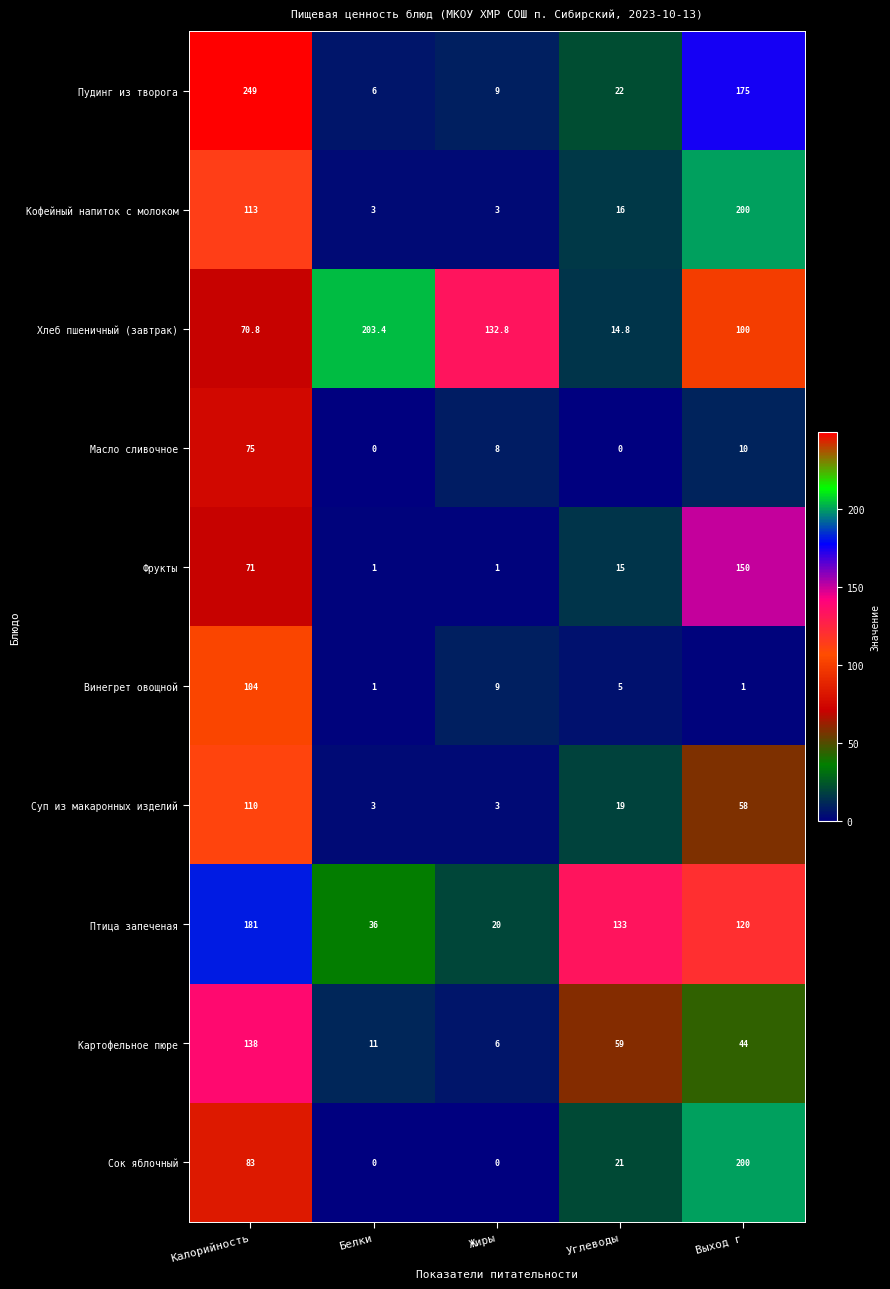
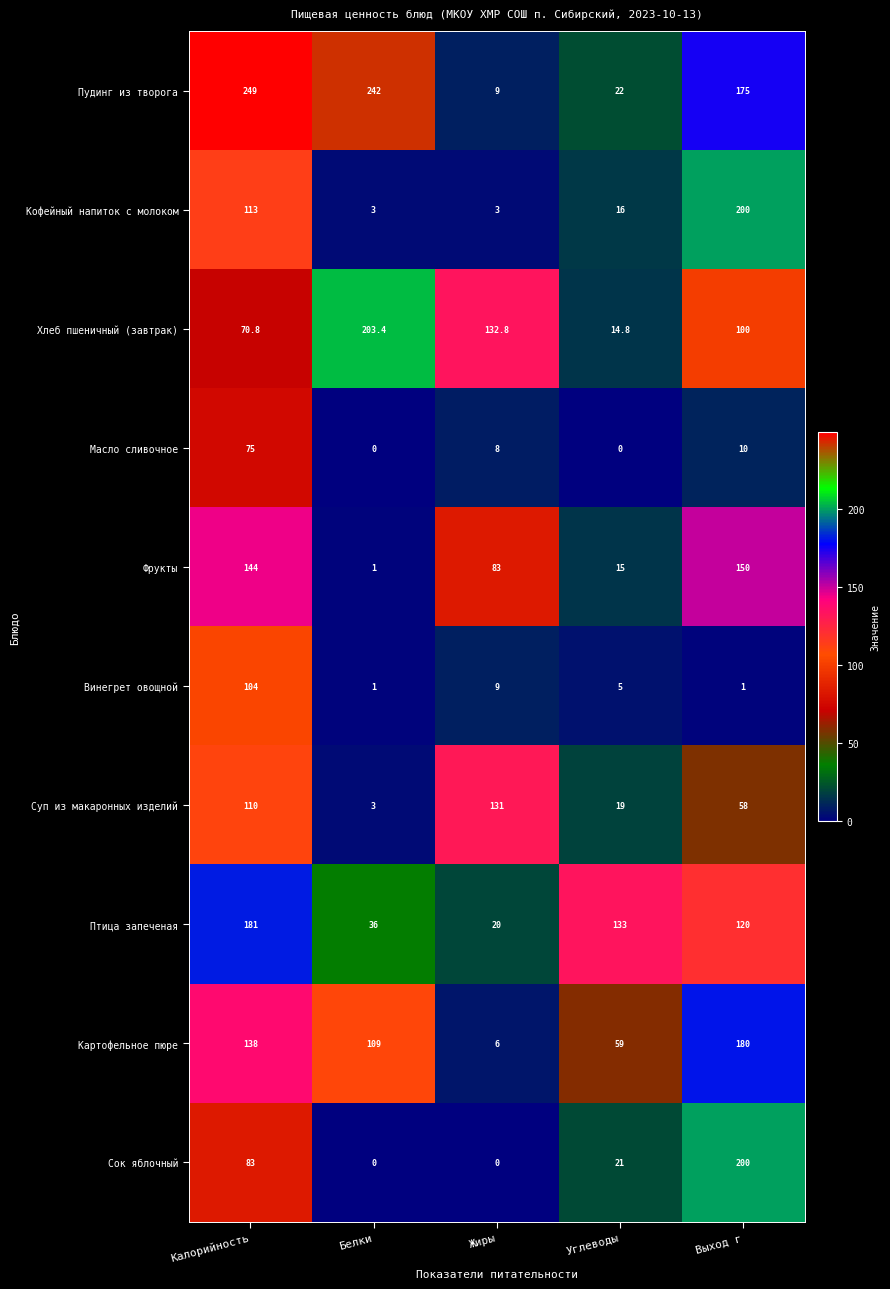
  {
    "Пудинг из творога": {
      "Калорийность": 249,
-     "Белки": 6,
+     "Белки": 242,
      "Жиры": 9,
      "Углеводы": 22,
      "Выход г": 175
    },
    "Кофейный напиток с молоком": {
      "Калорийность": 113,
      "Белки": 3,
      "Жиры": 3,
      "Углеводы": 16,
      "Выход г": 200
    },
    "Хлеб пшеничный (завтрак)": {
      "Калорийность": 70.8,
      "Белки": 203.4,
      "Жиры": 132.8,
      "Углеводы": 14.8,
      "Выход г": 100
    },
    "Масло сливочное": {
      "Калорийность": 75,
      "Белки": 0,
      "Жиры": 8,
      "Углеводы": 0,
      "Выход г": 10
    },
    "Фрукты": {
-     "Калорийность": 71,
+     "Калорийность": 144,
      "Белки": 1,
-     "Жиры": 1,
+     "Жиры": 83,
      "Углеводы": 15,
      "Выход г": 150
    },
    "Винегрет овощной": {
      "Калорийность": 104,
      "Белки": 1,
      "Жиры": 9,
      "Углеводы": 5,
      "Выход г": 1
    },
    "Суп из макаронных изделий": {
      "Калорийность": 110,
      "Белки": 3,
-     "Жиры": 3,
+     "Жиры": 131,
      "Углеводы": 19,
      "Выход г": 58
    },
    "Птица запеченая": {
      "Калорийность": 181,
      "Белки": 36,
      "Жиры": 20,
      "Углеводы": 133,
      "Выход г": 120
    },
    "Картофельное пюре": {
      "Калорийность": 138,
-     "Белки": 11,
+     "Белки": 109,
      "Жиры": 6,
      "Углеводы": 59,
-     "Выход г": 44
+     "Выход г": 180
    },
    "Сок яблочный": {
      "Калорийность": 83,
      "Белки": 0,
      "Жиры": 0,
      "Углеводы": 21,
      "Выход г": 200
    }
  }
